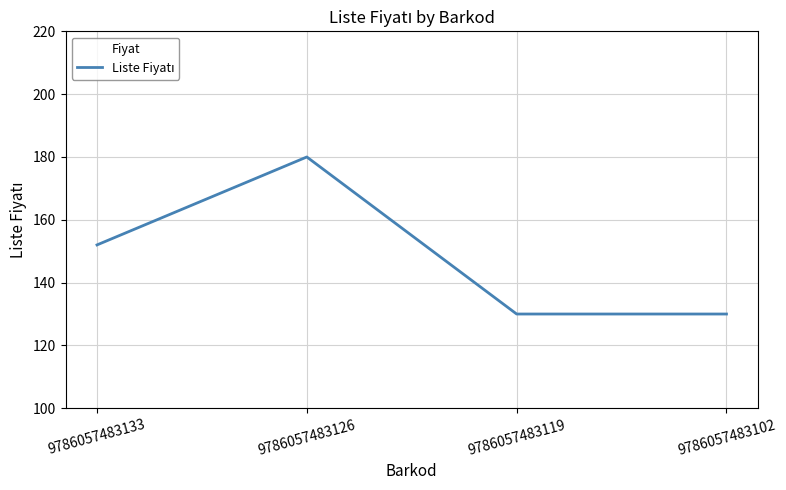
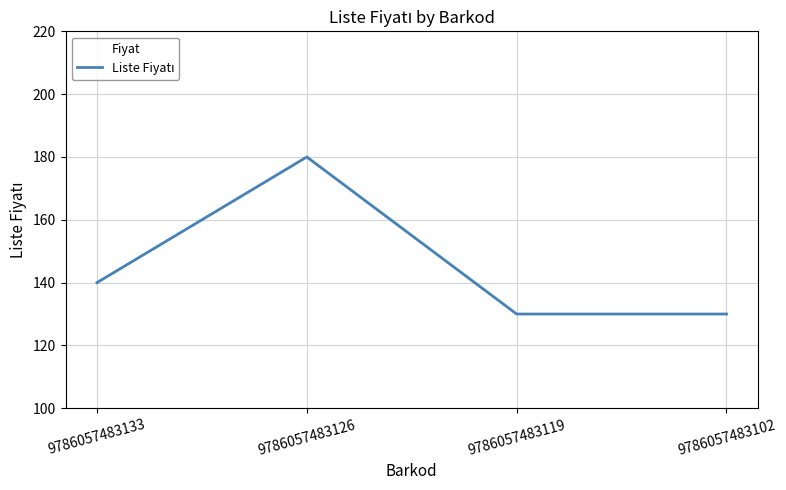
  {
-   "9786057483133": 152,
+   "9786057483133": 140,
    "9786057483126": 180,
    "9786057483119": 130,
    "9786057483102": 130
  }
